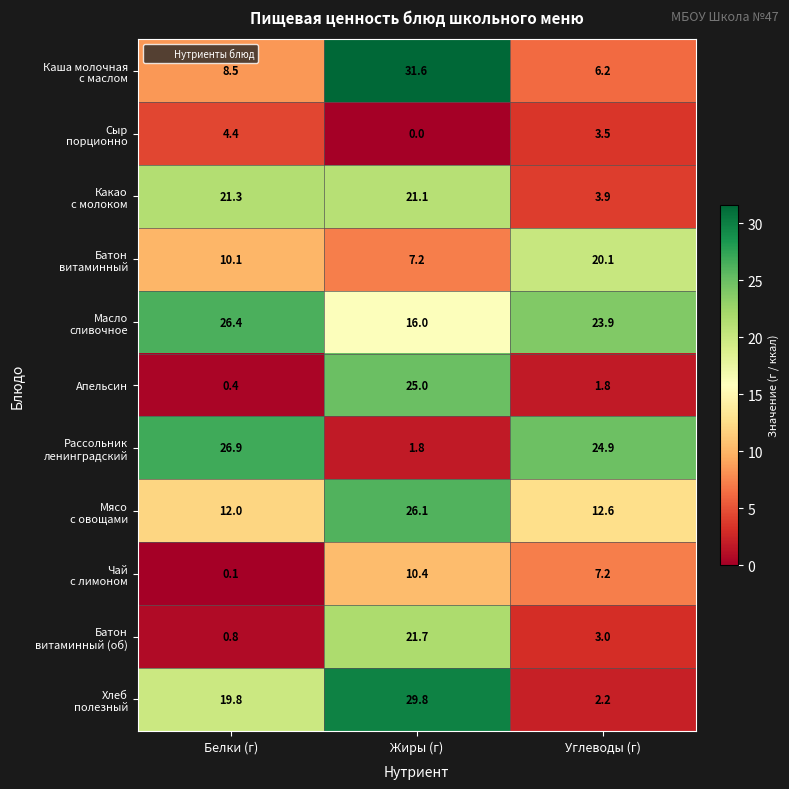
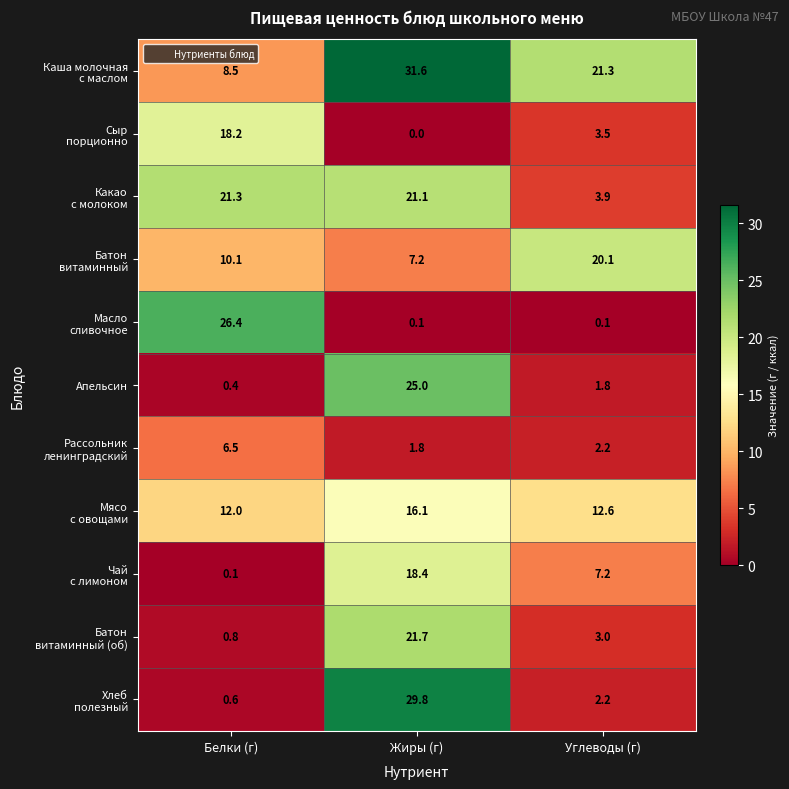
  {
    "Каша молочная с маслом": {
      "Белки (г)": 8.5,
      "Жиры (г)": 31.6,
-     "Углеводы (г)": 6.2
+     "Углеводы (г)": 21.3
    },
    "Сыр порционно": {
-     "Белки (г)": 4.4,
+     "Белки (г)": 18.2,
      "Жиры (г)": 0.0,
      "Углеводы (г)": 3.5
    },
    "Какао с молоком": {
      "Белки (г)": 21.3,
      "Жиры (г)": 21.1,
      "Углеводы (г)": 3.9
    },
    "Батон витаминный": {
      "Белки (г)": 10.1,
      "Жиры (г)": 7.2,
      "Углеводы (г)": 20.1
    },
    "Масло сливочное": {
      "Белки (г)": 26.4,
-     "Жиры (г)": 16.0,
-     "Углеводы (г)": 23.9
+     "Жиры (г)": 0.1,
+     "Углеводы (г)": 0.1
    },
    "Апельсин": {
      "Белки (г)": 0.4,
      "Жиры (г)": 25.0,
      "Углеводы (г)": 1.8
    },
    "Рассольник ленинградский": {
-     "Белки (г)": 26.9,
+     "Белки (г)": 6.5,
      "Жиры (г)": 1.8,
-     "Углеводы (г)": 24.9
+     "Углеводы (г)": 2.2
    },
    "Мясо с овощами": {
      "Белки (г)": 12.0,
-     "Жиры (г)": 26.1,
+     "Жиры (г)": 16.1,
      "Углеводы (г)": 12.6
    },
    "Чай с лимоном": {
      "Белки (г)": 0.1,
-     "Жиры (г)": 10.4,
+     "Жиры (г)": 18.4,
      "Углеводы (г)": 7.2
    },
    "Батон витаминный (об)": {
      "Белки (г)": 0.8,
      "Жиры (г)": 21.7,
      "Углеводы (г)": 3.0
    },
    "Хлеб полезный": {
-     "Белки (г)": 19.8,
+     "Белки (г)": 0.6,
      "Жиры (г)": 29.8,
      "Углеводы (г)": 2.2
    }
  }
